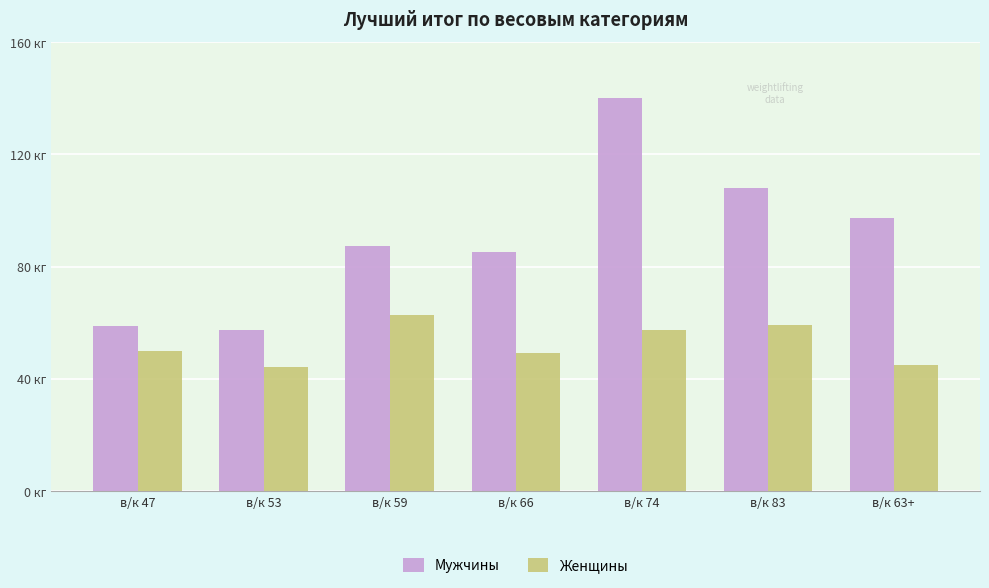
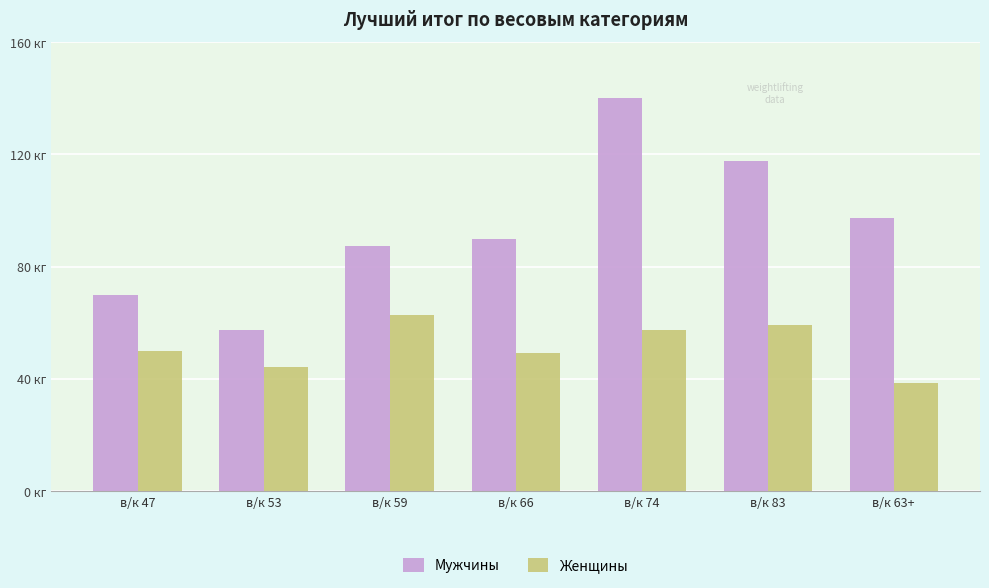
  {
    "Мужчины": {
-     "в/к 47": "59 кг",
+     "в/к 47": "70 кг",
      "в/к 53": "58 кг",
      "в/к 59": "88 кг",
-     "в/к 66": "85 кг",
+     "в/к 66": "90 кг",
      "в/к 74": "140 кг",
-     "в/к 83": "108 кг",
+     "в/к 83": "118 кг",
      "в/к 63+": "98 кг"
    },
    "Женщины": {
      "в/к 47": "50 кг",
      "в/к 53": "44 кг",
      "в/к 59": "63 кг",
      "в/к 66": "49 кг",
      "в/к 74": "58 кг",
      "в/к 83": "59 кг",
-     "в/к 63+": "45 кг"
+     "в/к 63+": "38 кг"
    }
  }
